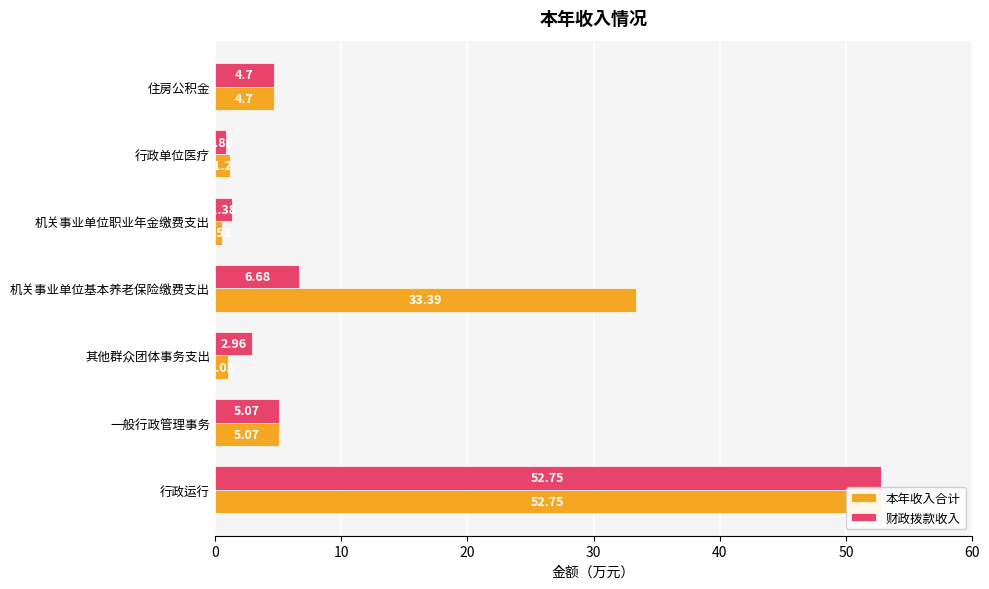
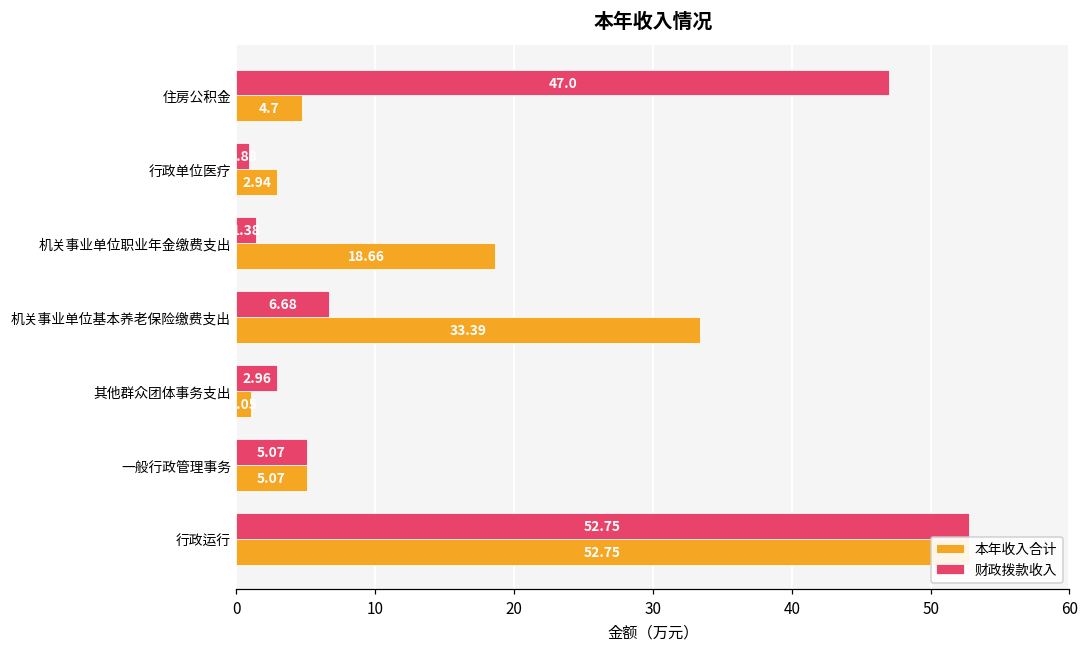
  {
    "本年收入合计": {
      "住房公积金": 4.7,
-     "行政单位医疗": 1.2,
-     "机关事业单位职业年金缴费支出": 0.5,
+     "行政单位医疗": 2.94,
+     "机关事业单位职业年金缴费支出": 18.7,
      "机关事业单位基本养老保险缴费支出": 33.39,
      "一般行政管理事务": 5.07
    },
    "财政拨款收入": {
-     "住房公积金": 4.7,
+     "住房公积金": 47.0,
      "机关事业单位职业年金缴费支出": 1.38,
      "机关事业单位基本养老保险缴费支出": 6.68,
      "其他群众团体事务支出": 2.96,
      "一般行政管理事务": 5.07,
      "行政运行": 52.75
    }
  }
